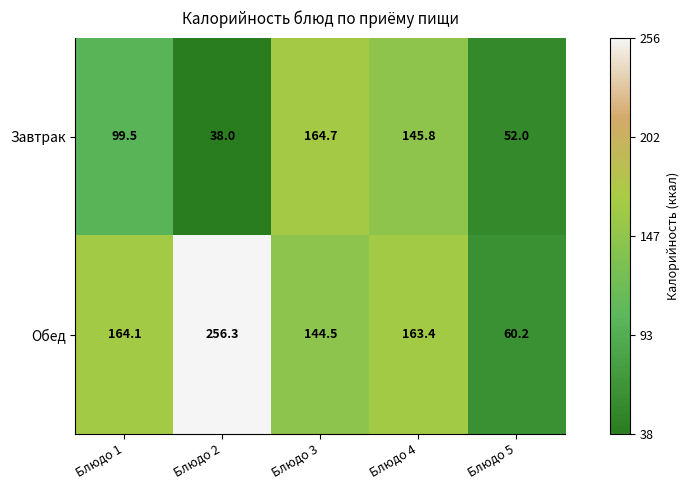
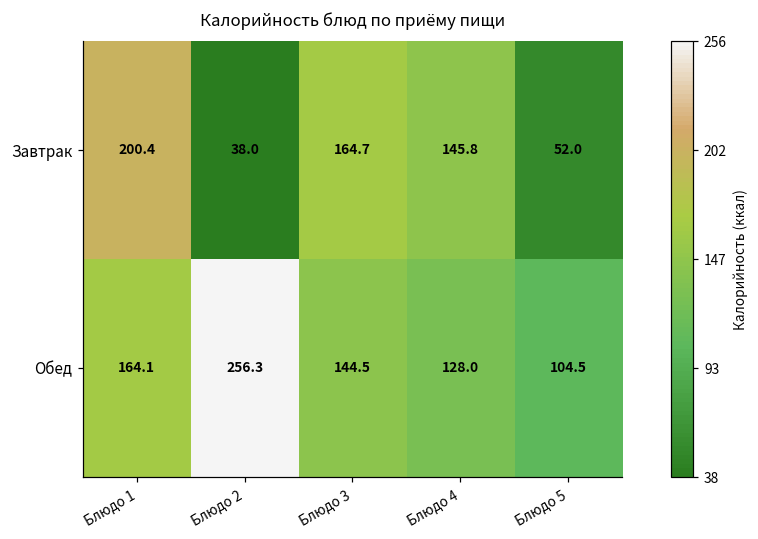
  {
    "Завтрак": {
-     "Блюдо 1": 99.5,
+     "Блюдо 1": 200.4,
      "Блюдо 2": 38.0,
      "Блюдо 3": 164.7,
      "Блюдо 4": 145.8,
      "Блюдо 5": 52.0
    },
    "Обед": {
      "Блюдо 1": 164.1,
      "Блюдо 2": 256.3,
      "Блюдо 3": 144.5,
-     "Блюдо 4": 163.4,
-     "Блюдо 5": 60.2
+     "Блюдо 4": 128.0,
+     "Блюдо 5": 104.5
    }
  }
